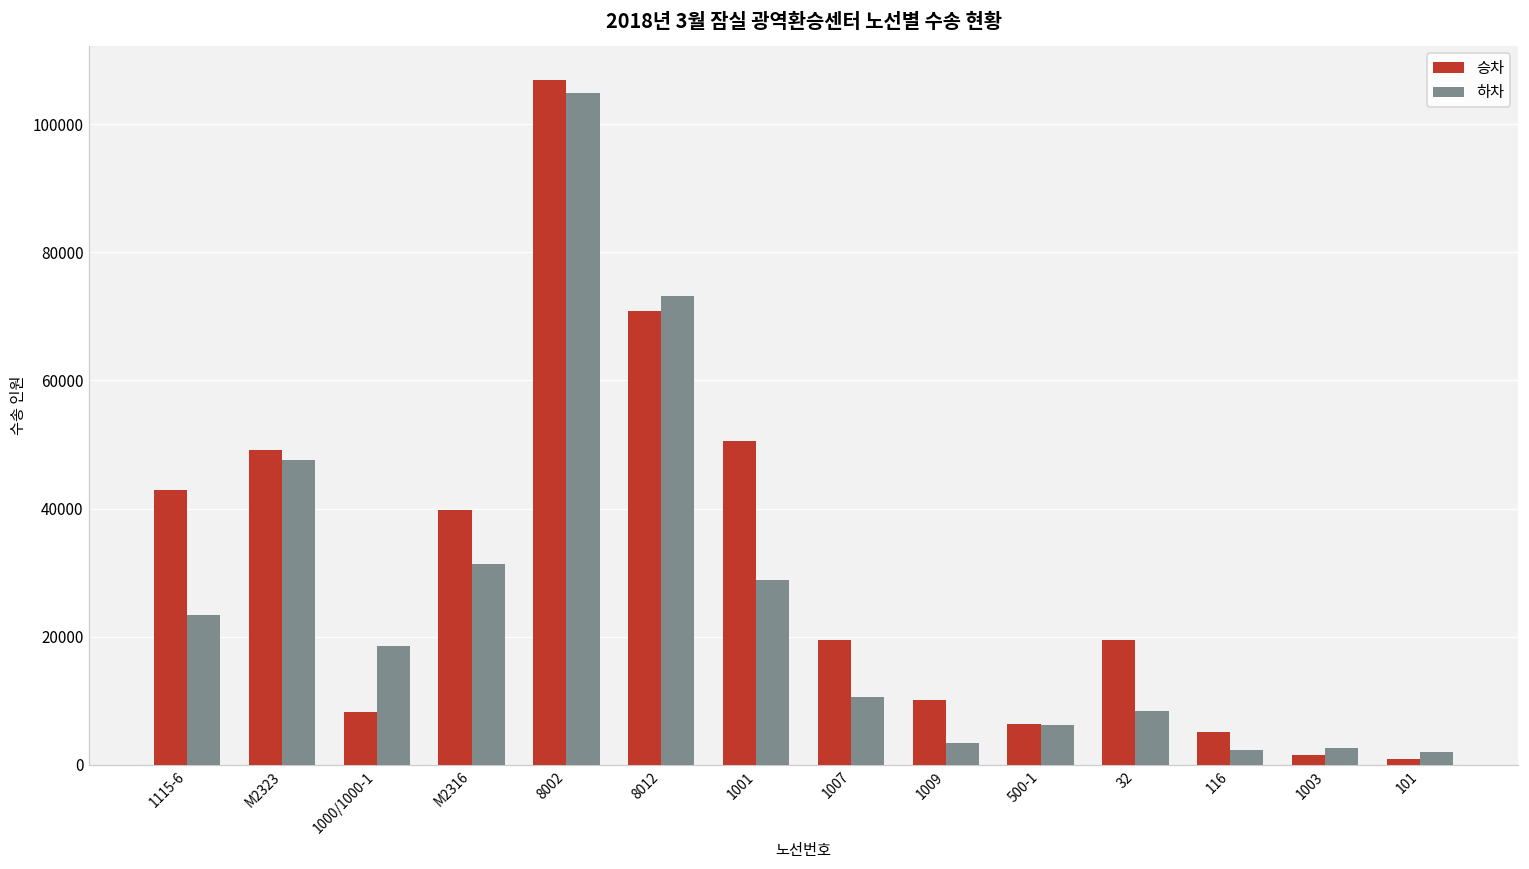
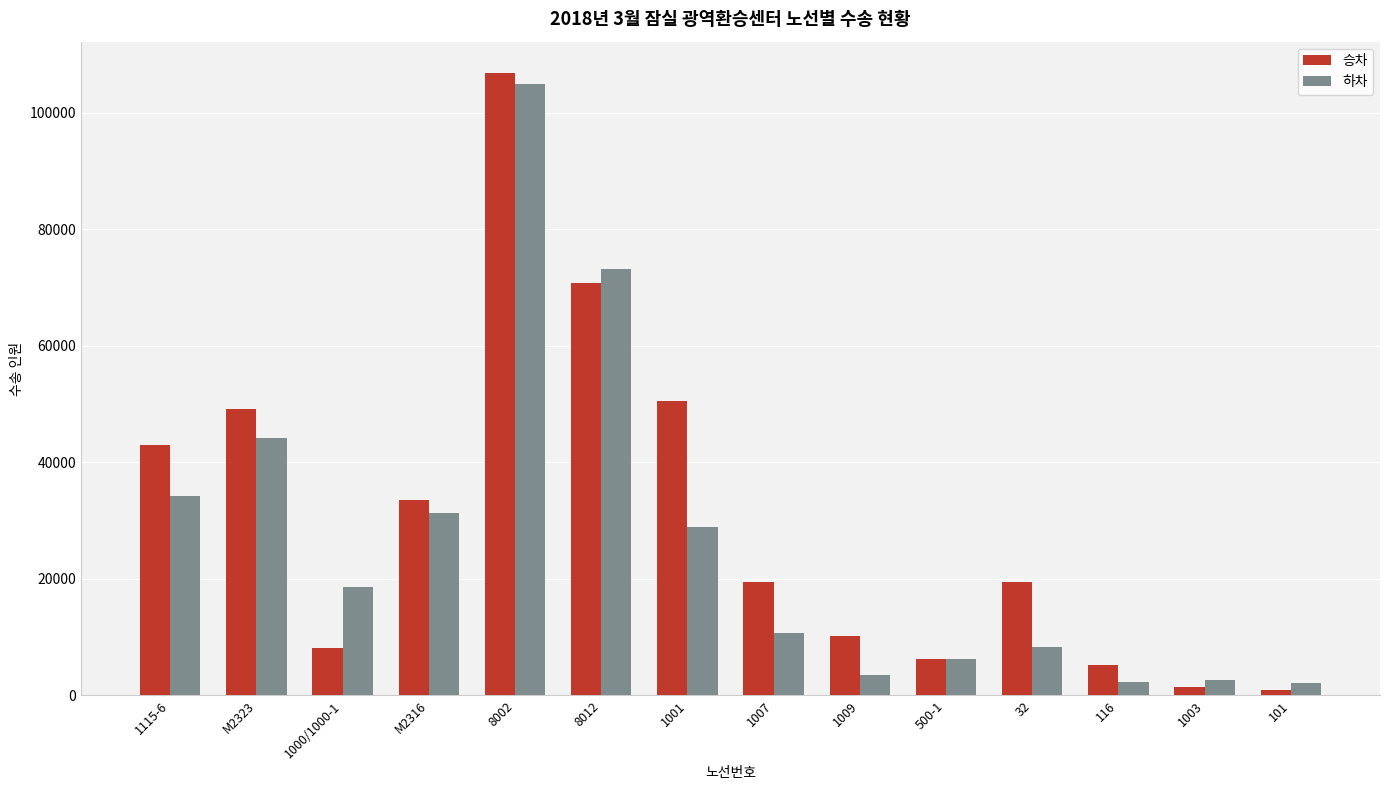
  {
    "승차": {
      "1115-6": 43000,
      "M2323": 49000,
      "1000/1000-1": 8000,
-     "M2316": 40000,
+     "M2316": 34000,
      "8002": 107000,
      "8012": 71000,
      "1001": 51000,
      "1007": 20000,
      "1009": 10000,
      "500-1": 6000,
      "32": 19000,
      "116": 5000,
      "1003": 1000,
      "101": 1000
    },
    "하차": {
-     "1115-6": 23000,
-     "M2323": 48000,
+     "1115-6": 34000,
+     "M2323": 44000,
      "1000/1000-1": 19000,
      "M2316": 31000,
      "8002": 105000,
      "8012": 73000,
      "1001": 29000,
      "1007": 11000,
      "1009": 3000,
      "500-1": 6000,
      "32": 8000,
      "116": 2000,
      "1003": 3000,
      "101": 2000
    }
  }
